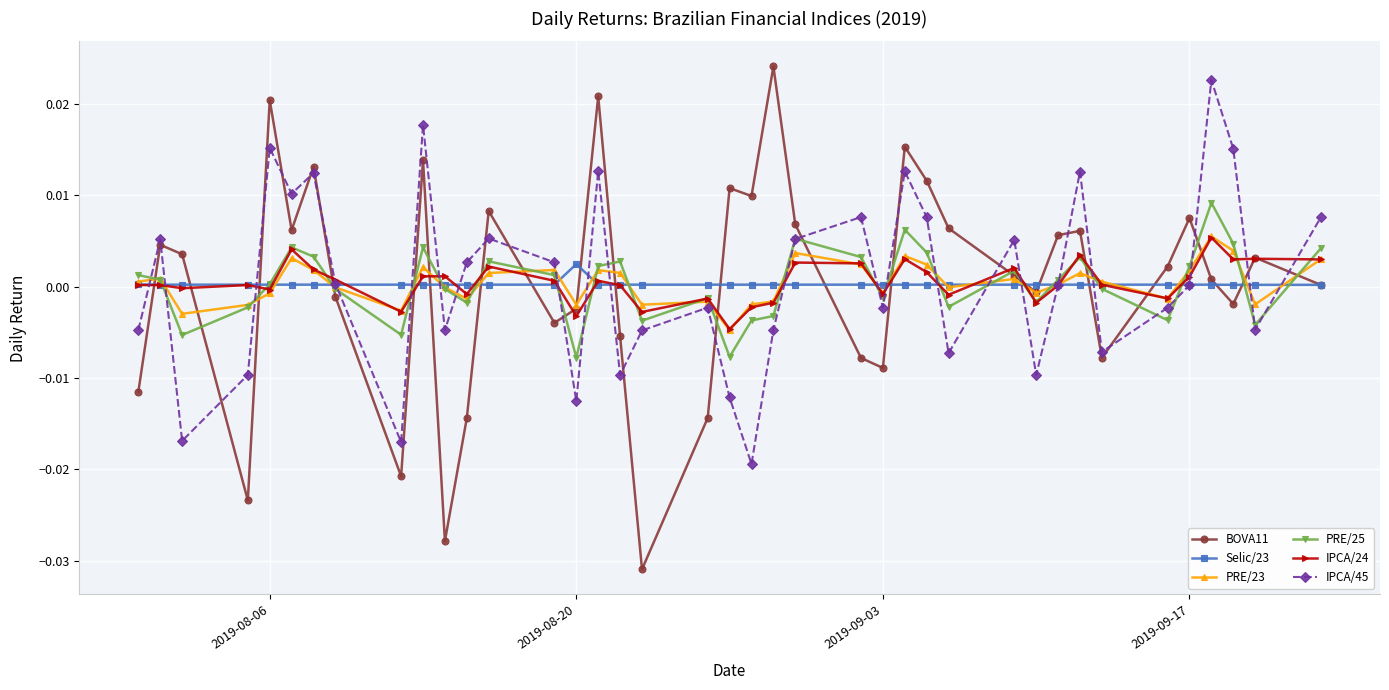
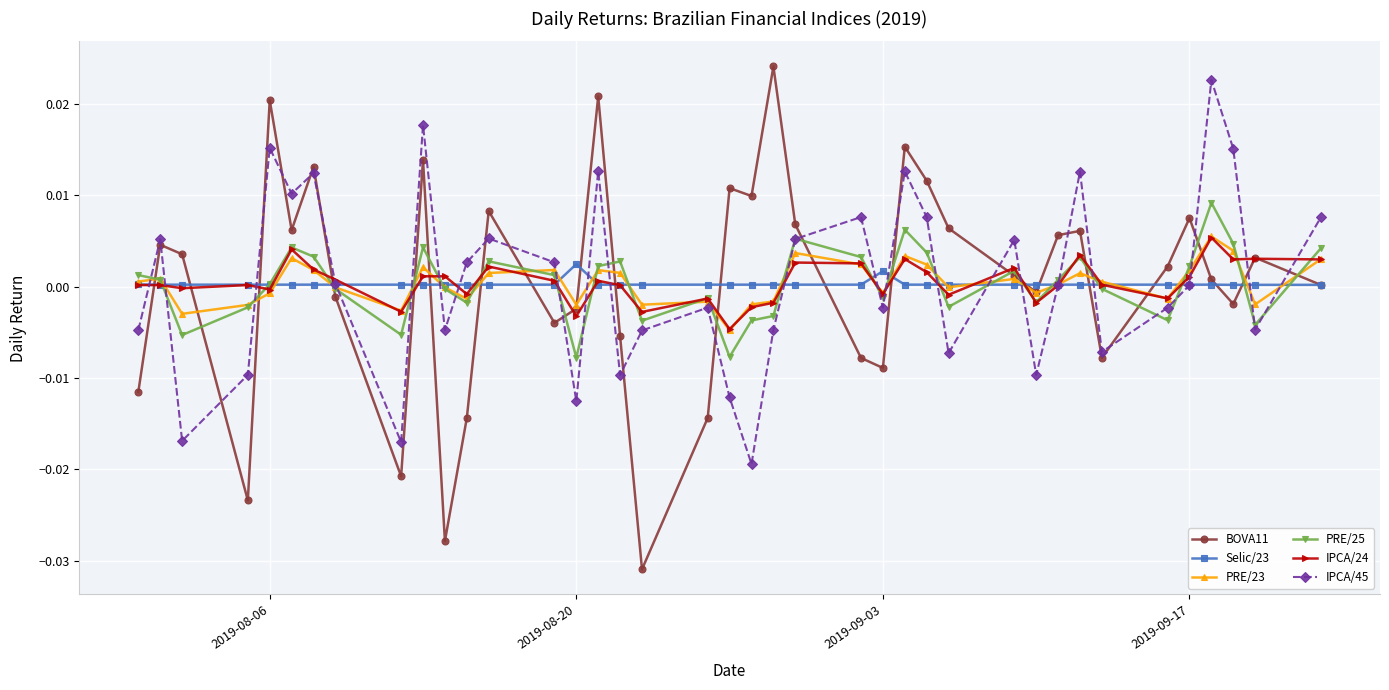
  {
    "BOVA11": {
      "2019-08-06": 0.020,
      "2019-08-20": -0.002,
      "2019-09-03": -0.009,
      "2019-09-17": 0.008
    },
    "Selic/23": {
      "2019-08-20": 0.002,
-     "2019-09-03": 0.000
+     "2019-09-03": 0.002
    },
    "PRE/23": {
      "2019-08-06": -0.001,
      "2019-08-20": -0.002,
      "2019-09-17": 0.002
    },
    "PRE/25": {
      "2019-08-20": -0.008,
      "2019-09-03": -0.001,
      "2019-09-17": 0.002
    },
    "IPCA/24": {
      "2019-08-06": 0.000,
      "2019-08-20": -0.003,
      "2019-09-17": 0.001
    },
    "IPCA/45": {
      "2019-08-06": 0.015,
      "2019-08-20": -0.013,
      "2019-09-03": -0.002
    }
  }
